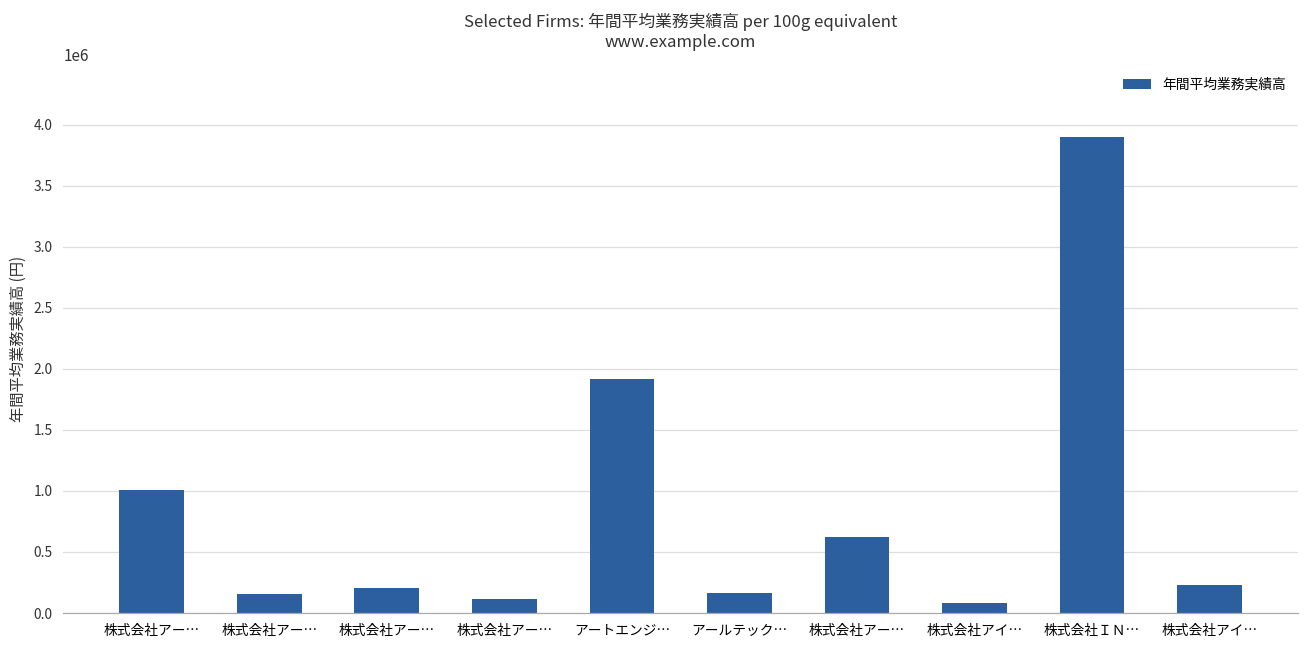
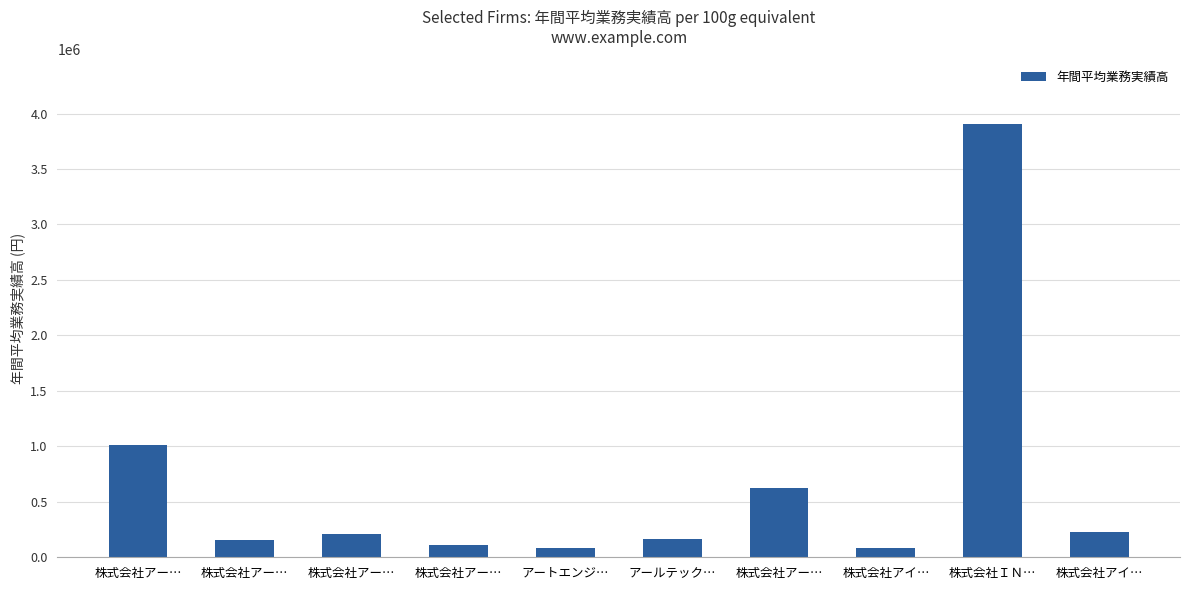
  {
-   "アートエンジ…": 1910000,
+   "アートエンジ…": 80000,
    "アールテック…": 160000,
    "株式会社ＩＮ…": 3900000
  }
